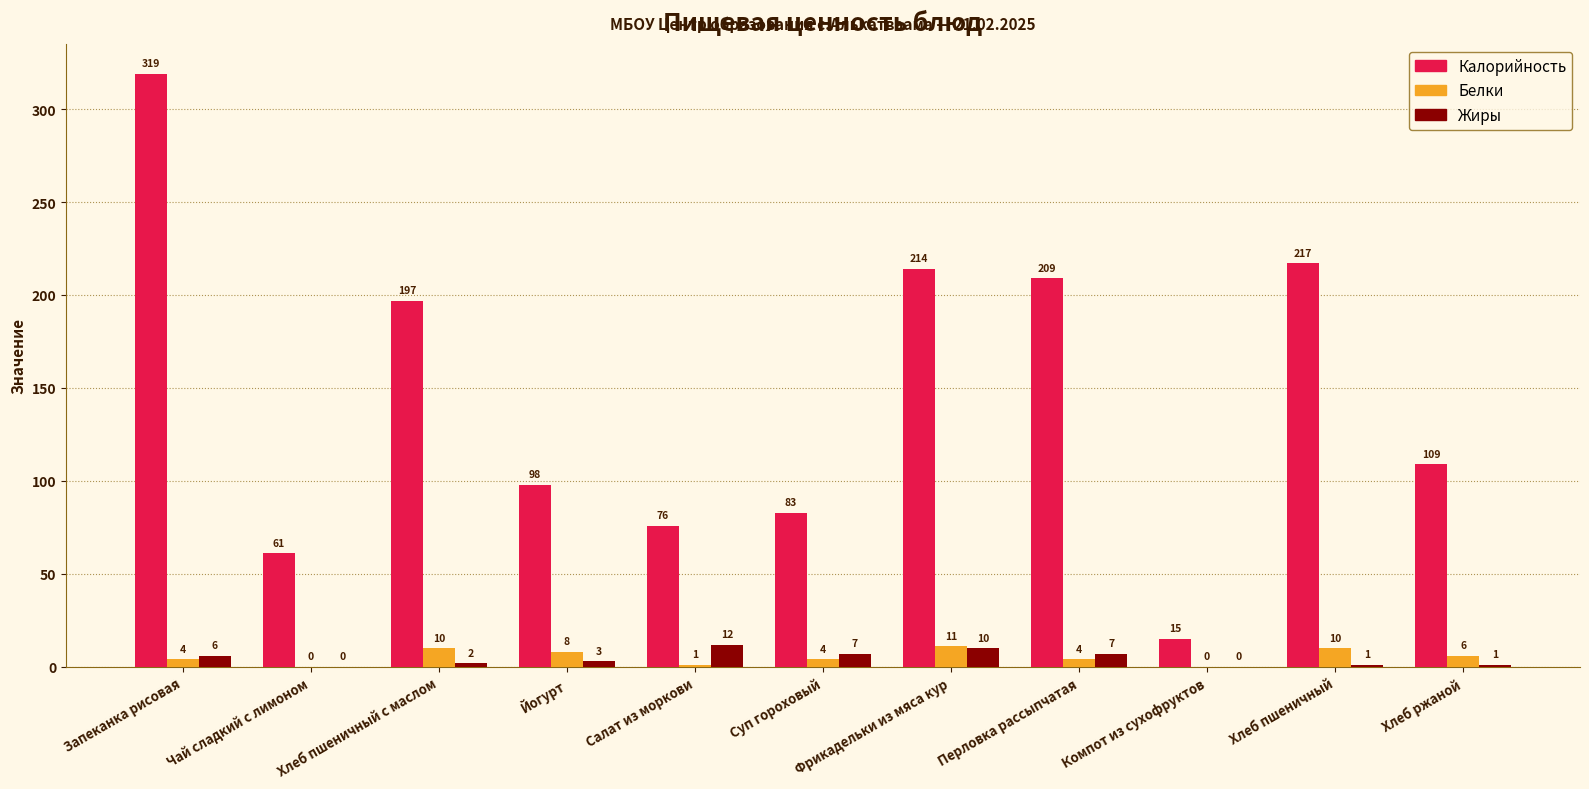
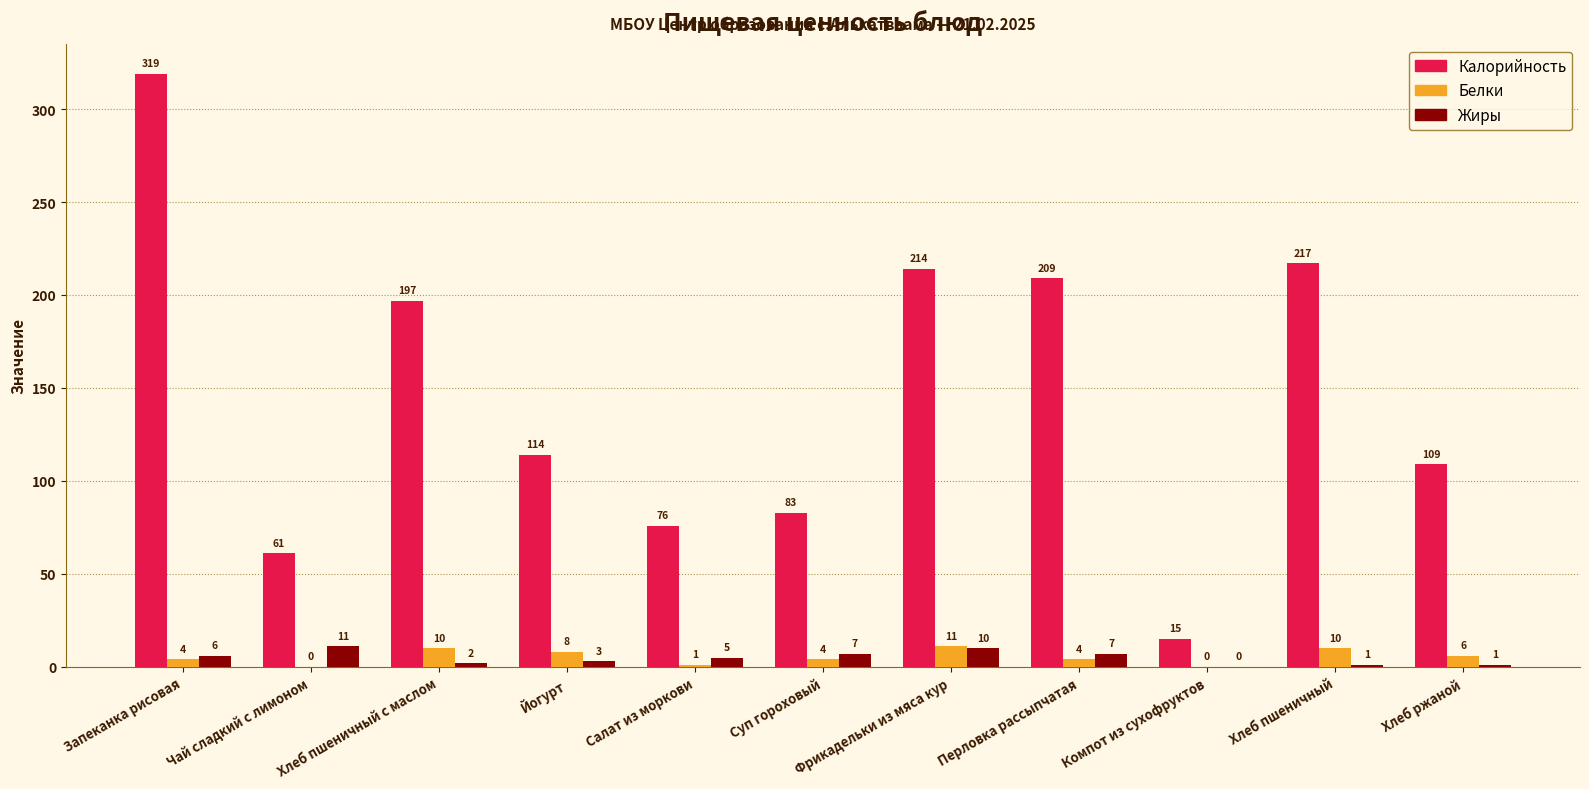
  {
    "Калорийность": {
      "Запеканка рисовая": 319,
      "Чай сладкий с лимоном": 61,
      "Хлеб пшеничный с маслом": 197,
-     "Йогурт": 98,
+     "Йогурт": 114,
      "Салат из моркови": 76,
      "Суп гороховый": 83,
      "Фрикадельки из мяса кур": 214,
      "Перловка рассыпчатая": 209,
      "Компот из сухофруктов": 15,
      "Хлеб пшеничный": 217,
      "Хлеб ржаной": 109
    },
    "Белки": {
      "Запеканка рисовая": 4,
      "Чай сладкий с лимоном": 0,
      "Хлеб пшеничный с маслом": 10,
      "Йогурт": 8,
      "Салат из моркови": 1,
      "Суп гороховый": 4,
      "Фрикадельки из мяса кур": 11,
      "Перловка рассыпчатая": 4,
      "Компот из сухофруктов": 0,
      "Хлеб пшеничный": 10,
      "Хлеб ржаной": 6
    },
    "Жиры": {
      "Запеканка рисовая": 6,
-     "Чай сладкий с лимоном": 0,
+     "Чай сладкий с лимоном": 11,
      "Хлеб пшеничный с маслом": 2,
      "Йогурт": 3,
-     "Салат из моркови": 12,
+     "Салат из моркови": 5,
      "Суп гороховый": 7,
      "Фрикадельки из мяса кур": 10,
      "Перловка рассыпчатая": 7,
      "Компот из сухофруктов": 0,
      "Хлеб пшеничный": 1,
      "Хлеб ржаной": 1
    }
  }
